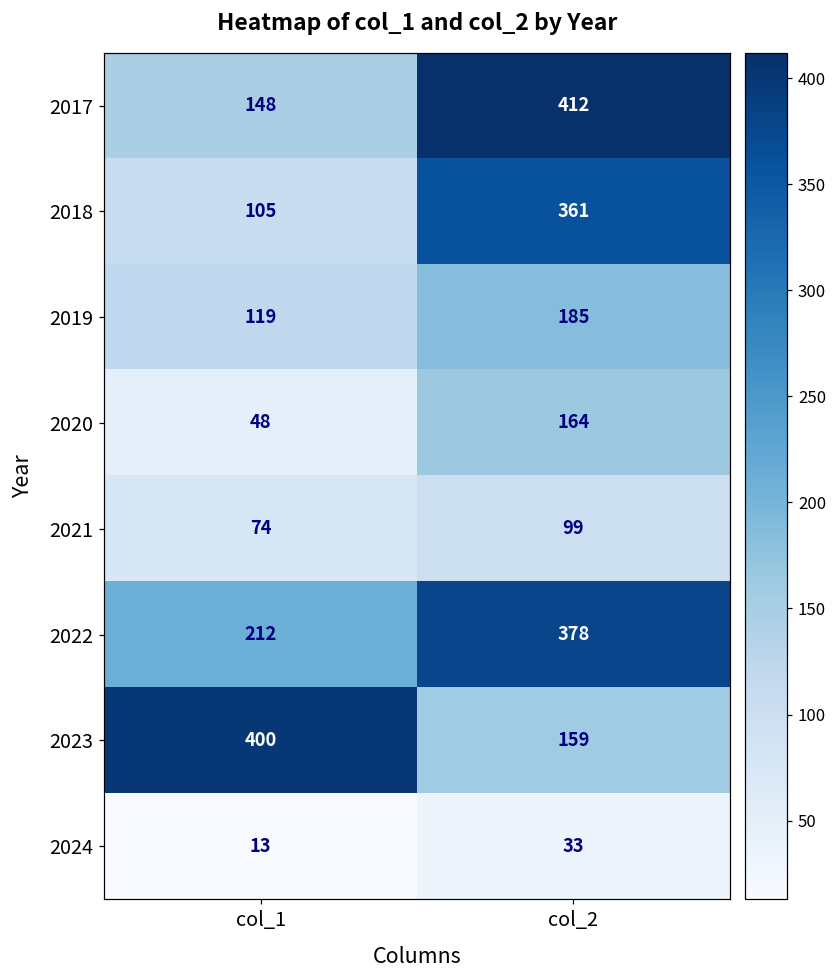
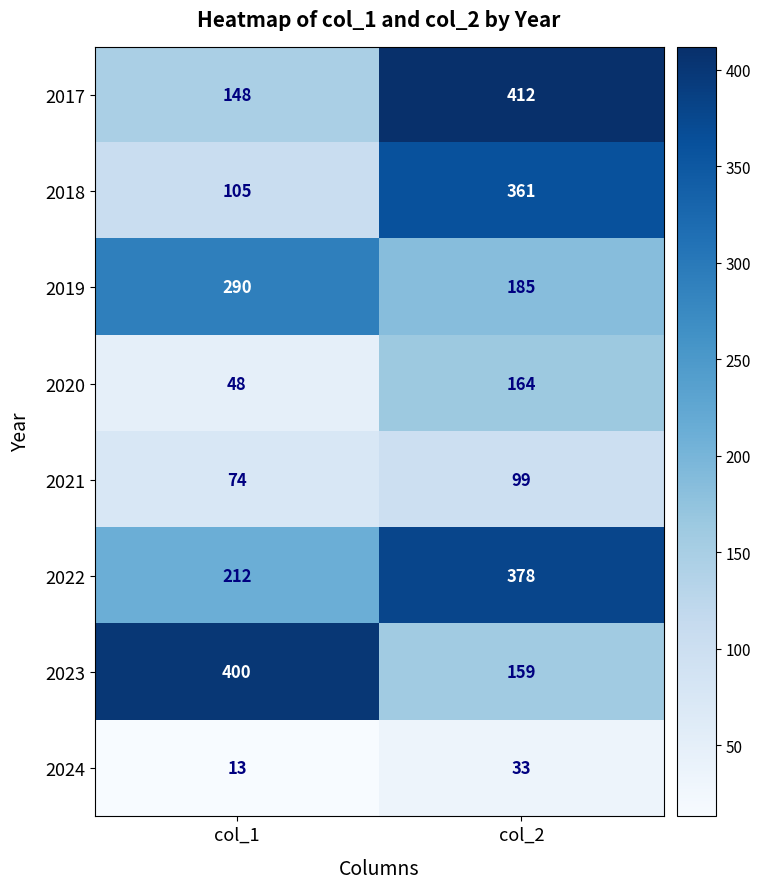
  {
    "2017": {
      "col_1": 148,
      "col_2": 412
    },
    "2018": {
      "col_1": 105,
      "col_2": 361
    },
    "2019": {
-     "col_1": 119,
+     "col_1": 290,
      "col_2": 185
    },
    "2020": {
      "col_1": 48,
      "col_2": 164
    },
    "2021": {
      "col_1": 74,
      "col_2": 99
    },
    "2022": {
      "col_1": 212,
      "col_2": 378
    },
    "2023": {
      "col_1": 400,
      "col_2": 159
    },
    "2024": {
      "col_1": 13,
      "col_2": 33
    }
  }
